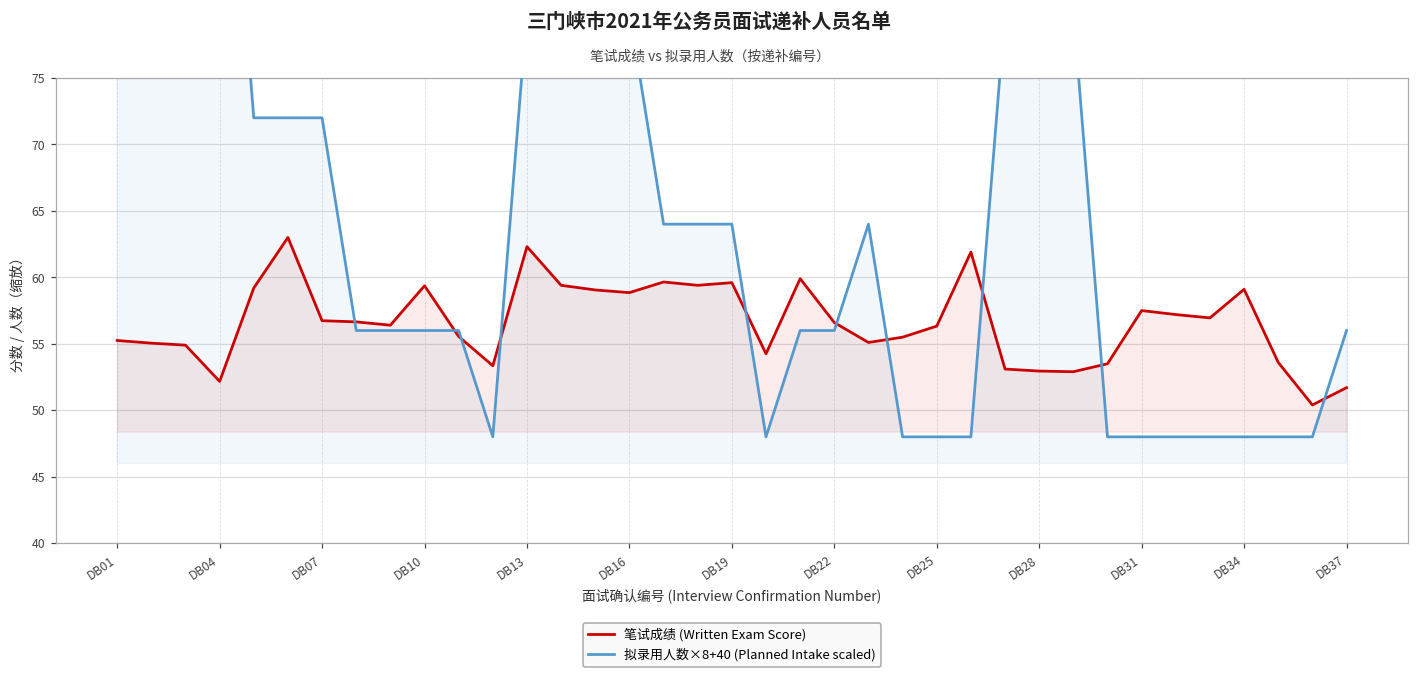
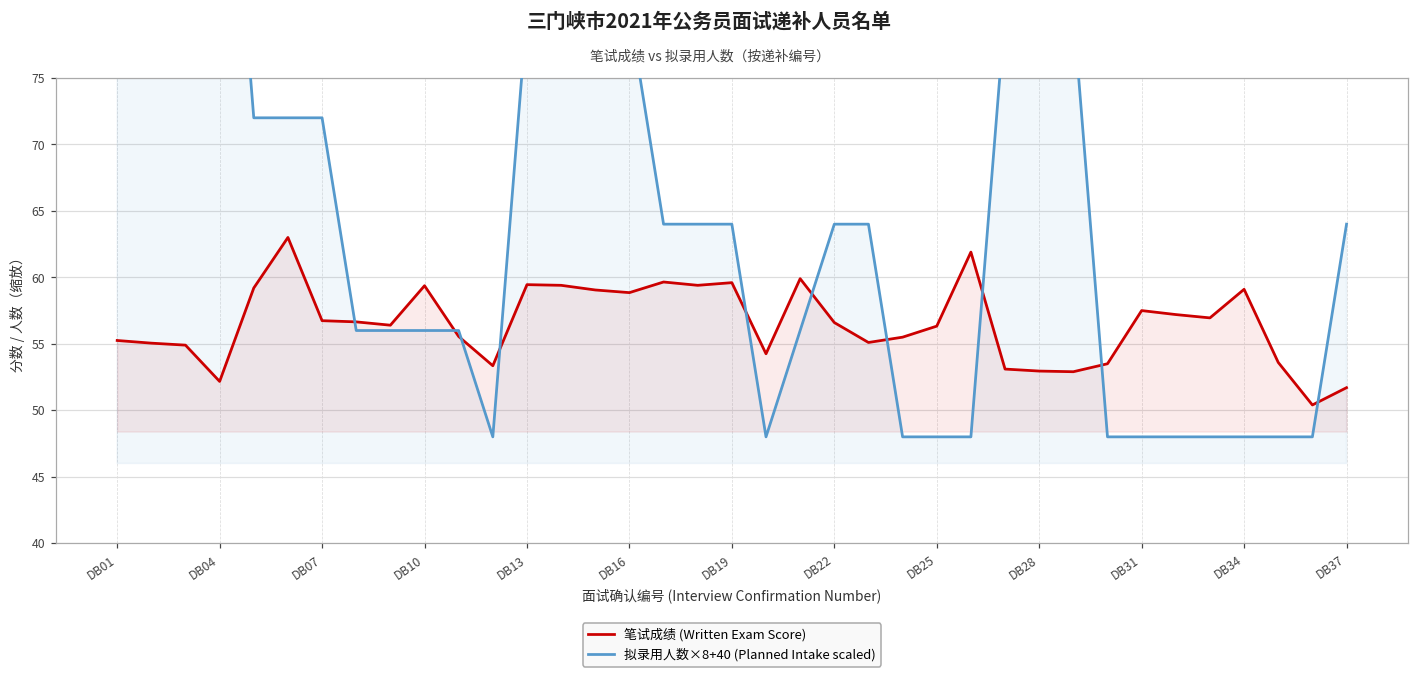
  {
    "笔试成绩 (Written Exam Score)": {
      "DB01": 55.3,
      "DB04": 52.2,
      "DB07": 56.7,
      "DB10": 59.4,
-     "DB13": 62.3,
+     "DB13": 59.5,
      "DB16": 58.9,
      "DB19": 59.6,
      "DB22": 56.6,
      "DB25": 56.3,
      "DB28": 53.0,
      "DB31": 57.5,
      "DB34": 59.1,
      "DB37": 51.7
    },
    "拟录用人数×8+40 (Planned Intake scaled)": {
      "DB07": 72.0,
      "DB10": 56.0,
      "DB19": 64.0,
-     "DB22": 56.0,
+     "DB22": 64.0,
      "DB25": 48.0,
      "DB31": 48.0,
      "DB34": 48.0,
-     "DB37": 56.0
+     "DB37": 64.0
    }
  }
